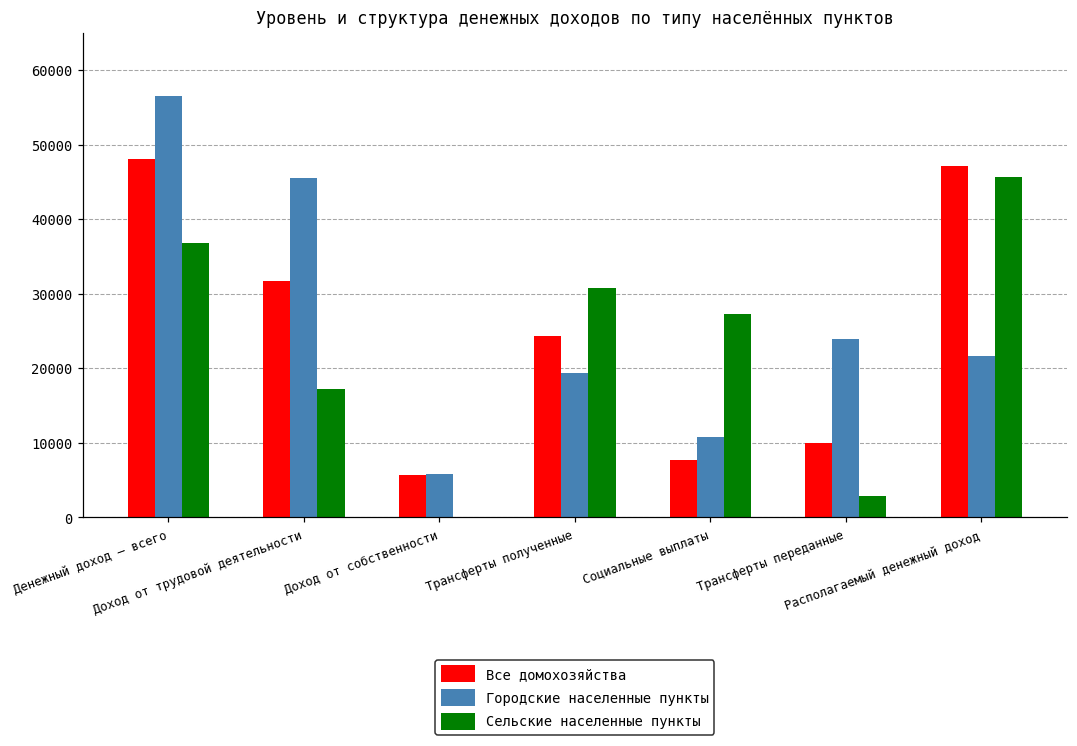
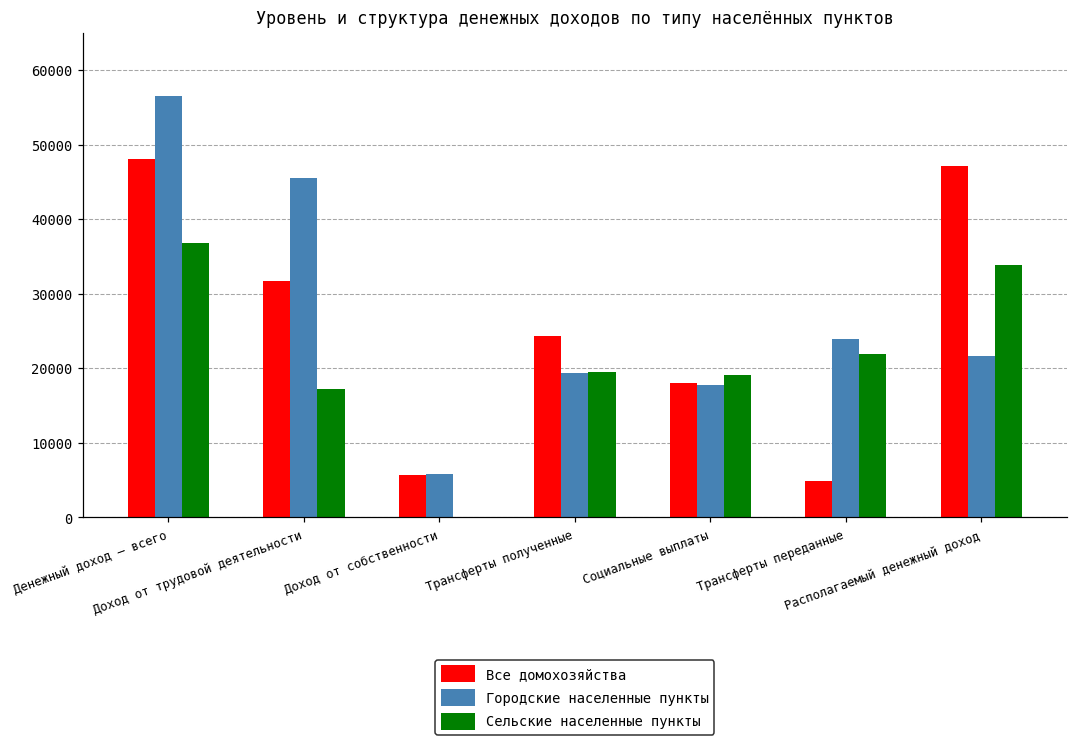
  {
    "Все домохозяйства": {
      "Денежный доход – всего": 48000,
      "Доход от трудовой деятельности": 32000,
      "Доход от собственности": 6000,
      "Трансферты полученные": 24000,
-     "Социальные выплаты": 8000,
-     "Трансферты переданные": 10000,
+     "Социальные выплаты": 18000,
+     "Трансферты переданные": 5000,
      "Располагаемый денежный доход": 47000
    },
    "Городские населенные пункты": {
      "Денежный доход – всего": 57000,
      "Доход от трудовой деятельности": 45000,
      "Доход от собственности": 6000,
      "Трансферты полученные": 19000,
-     "Социальные выплаты": 11000,
+     "Социальные выплаты": 18000,
      "Трансферты переданные": 24000,
      "Располагаемый денежный доход": 22000
    },
    "Сельские населенные пункты": {
      "Денежный доход – всего": 37000,
      "Доход от трудовой деятельности": 17000,
-     "Трансферты полученные": 31000,
-     "Социальные выплаты": 27000,
-     "Трансферты переданные": 3000,
-     "Располагаемый денежный доход": 46000
+     "Трансферты полученные": 19000,
+     "Социальные выплаты": 19000,
+     "Трансферты переданные": 22000,
+     "Располагаемый денежный доход": 34000
    }
  }
